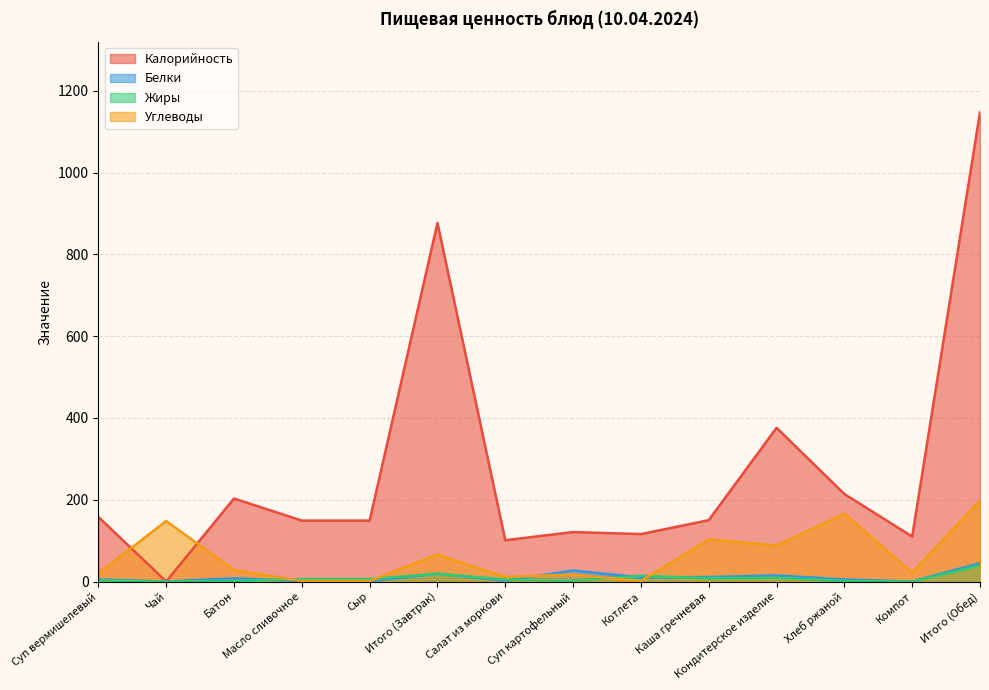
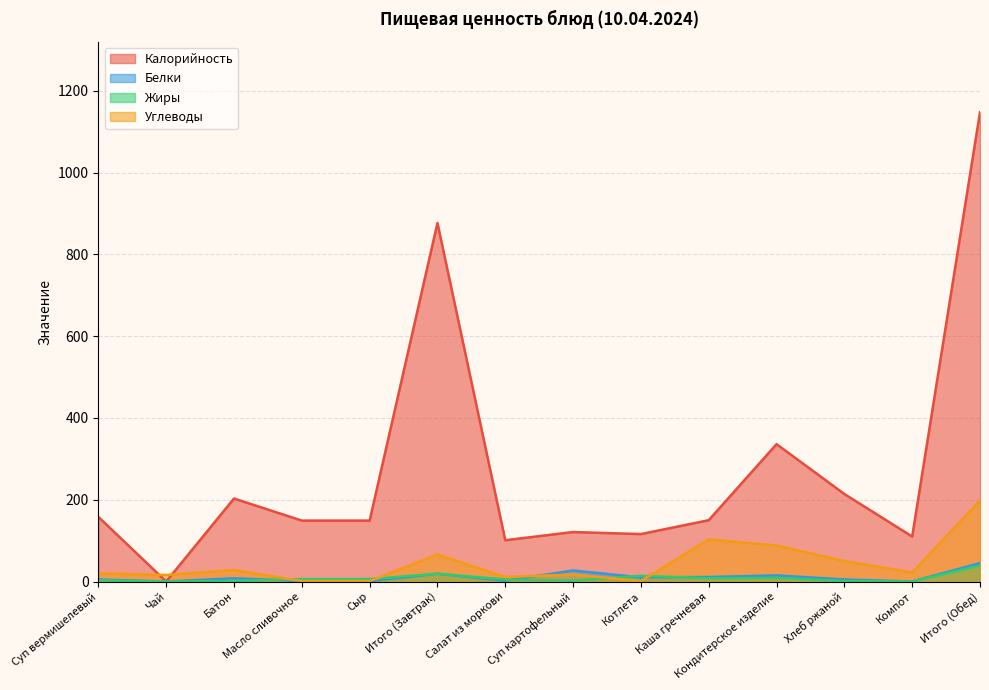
  {
    "Калорийность": {
      "Суп вермишелевый": 160,
      "Батон": 200,
      "Масло сливочное": 150,
      "Сыр": 150,
      "Итого (Завтрак)": 880,
      "Салат из моркови": 100,
      "Суп картофельный": 120,
      "Котлета": 120,
      "Каша гречневая": 150,
-     "Кондитерское изделие": 380,
+     "Кондитерское изделие": 340,
      "Хлеб ржаной": 210,
      "Компот": 110,
      "Итого (Обед)": 1150
    },
    "Белки": {
      "Батон": 10,
      "Суп картофельный": 30
    },
    "Жиры": {
      "Батон": 0,
      "Суп картофельный": 0
    },
    "Углеводы": {
      "Суп вермишелевый": 20,
-     "Чай": 150,
+     "Чай": 20,
      "Батон": 30,
      "Итого (Завтрак)": 70,
      "Суп картофельный": 20,
      "Котлета": 0,
      "Каша гречневая": 100,
      "Кондитерское изделие": 90,
-     "Хлеб ржаной": 170,
+     "Хлеб ржаной": 50,
      "Компот": 20,
      "Итого (Обед)": 200
    }
  }
